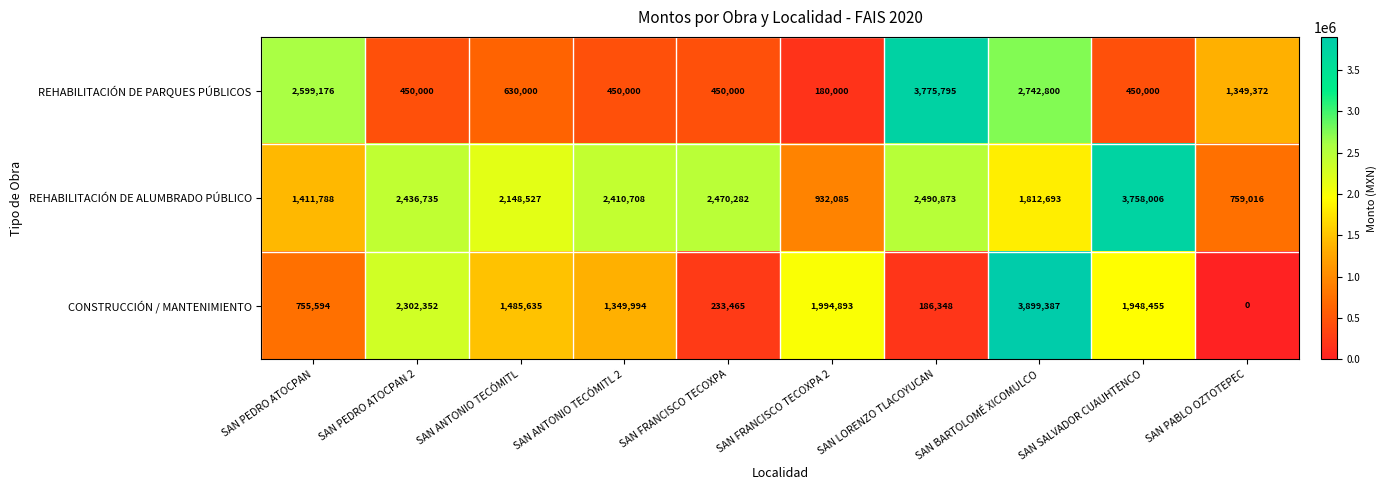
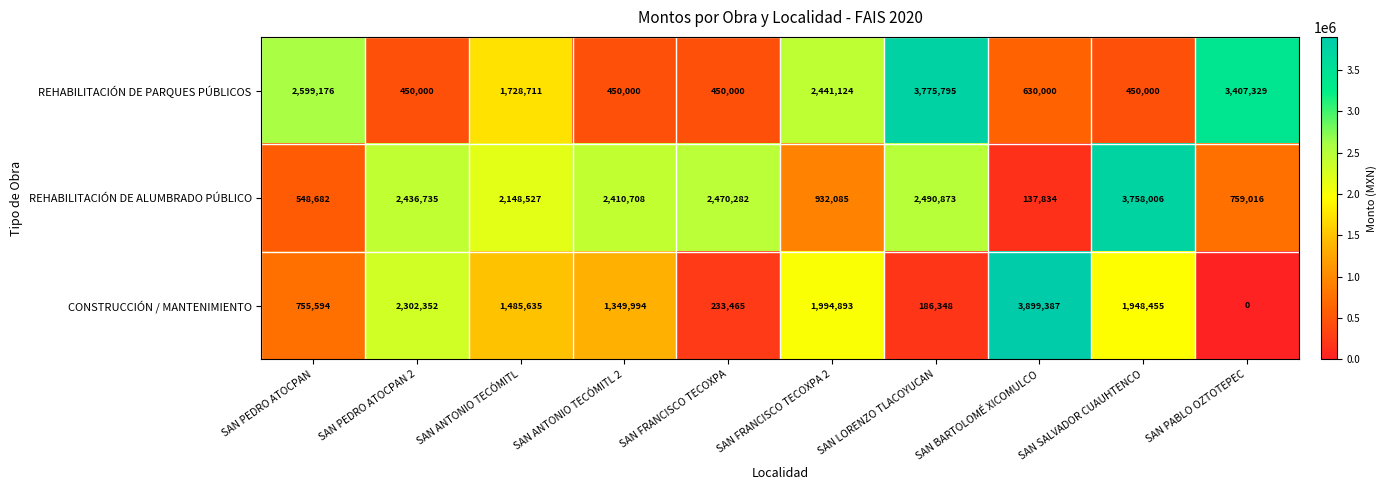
  {
    "REHABILITACIÓN DE PARQUES PÚBLICOS": {
      "SAN PEDRO ATOCPAN": "2,599,176",
      "SAN PEDRO ATOCPAN 2": "450,000",
-     "SAN ANTONIO TECÓMITL": "630,000",
+     "SAN ANTONIO TECÓMITL": "1,728,711",
      "SAN ANTONIO TECÓMITL 2": "450,000",
      "SAN FRANCISCO TECOXPA": "450,000",
-     "SAN FRANCISCO TECOXPA 2": "180,000",
+     "SAN FRANCISCO TECOXPA 2": "2,441,124",
      "SAN LORENZO TLACOYUCAN": "3,775,795",
-     "SAN BARTOLOMÉ XICOMULCO": "2,742,800",
+     "SAN BARTOLOMÉ XICOMULCO": "630,000",
      "SAN SALVADOR CUAUHTENCO": "450,000",
-     "SAN PABLO OZTOTEPEC": "1,349,372"
+     "SAN PABLO OZTOTEPEC": "3,407,329"
    },
    "REHABILITACIÓN DE ALUMBRADO PÚBLICO": {
-     "SAN PEDRO ATOCPAN": "1,411,788",
+     "SAN PEDRO ATOCPAN": "548,682",
      "SAN PEDRO ATOCPAN 2": "2,436,735",
      "SAN ANTONIO TECÓMITL": "2,148,527",
      "SAN ANTONIO TECÓMITL 2": "2,410,708",
      "SAN FRANCISCO TECOXPA": "2,470,282",
      "SAN FRANCISCO TECOXPA 2": "932,085",
      "SAN LORENZO TLACOYUCAN": "2,490,873",
-     "SAN BARTOLOMÉ XICOMULCO": "1,812,693",
+     "SAN BARTOLOMÉ XICOMULCO": "137,834",
      "SAN SALVADOR CUAUHTENCO": "3,758,006",
      "SAN PABLO OZTOTEPEC": "759,016"
    },
    "CONSTRUCCIÓN / MANTENIMIENTO": {
      "SAN PEDRO ATOCPAN": "755,594",
      "SAN PEDRO ATOCPAN 2": "2,302,352",
      "SAN ANTONIO TECÓMITL": "1,485,635",
      "SAN ANTONIO TECÓMITL 2": "1,349,994",
      "SAN FRANCISCO TECOXPA": "233,465",
      "SAN FRANCISCO TECOXPA 2": "1,994,893",
      "SAN LORENZO TLACOYUCAN": "186,348",
      "SAN BARTOLOMÉ XICOMULCO": "3,899,387",
      "SAN SALVADOR CUAUHTENCO": "1,948,455",
      "SAN PABLO OZTOTEPEC": "0"
    }
  }
